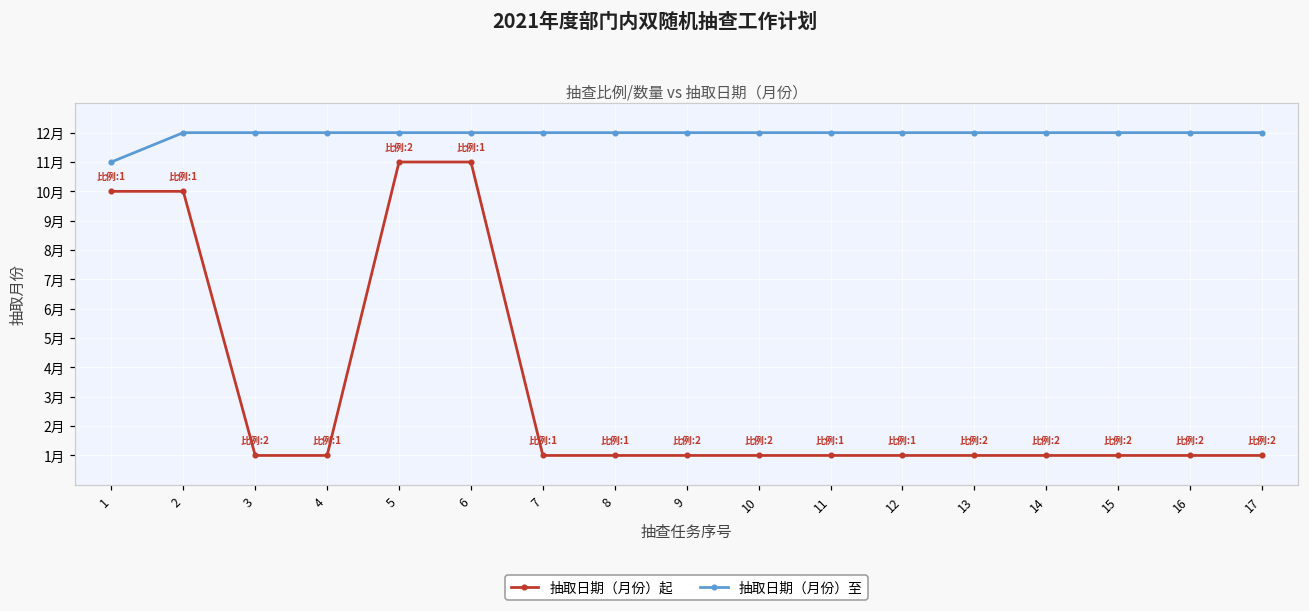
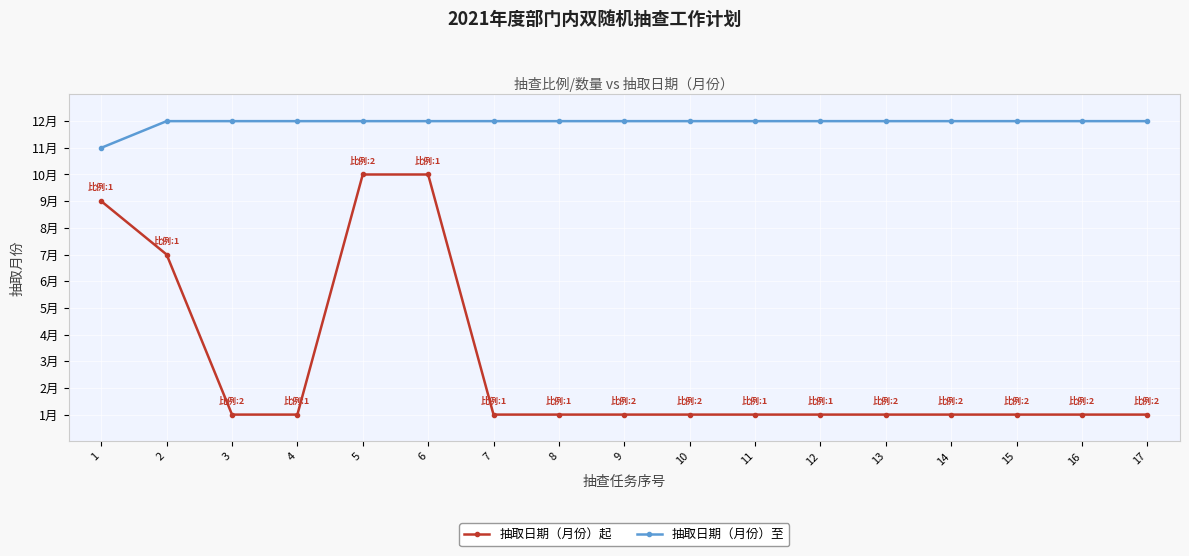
  {
    "抽取日期（月份）起": {
-     "1": "10月",
-     "2": "10月",
-     "5": "11月",
-     "6": "11月"
+     "1": "9月",
+     "2": "7月",
+     "5": "10月",
+     "6": "10月"
    },
    "抽取日期（月份）至": {
      "1": "11月",
      "2": "12月",
      "3": "12月",
      "4": "12月",
      "5": "12月",
      "6": "12月",
      "7": "12月",
      "8": "12月",
      "9": "12月",
      "10": "12月",
      "11": "12月",
      "12": "12月",
      "13": "12月",
      "14": "12月",
      "15": "12月",
      "16": "12月",
      "17": "12月"
    }
  }
